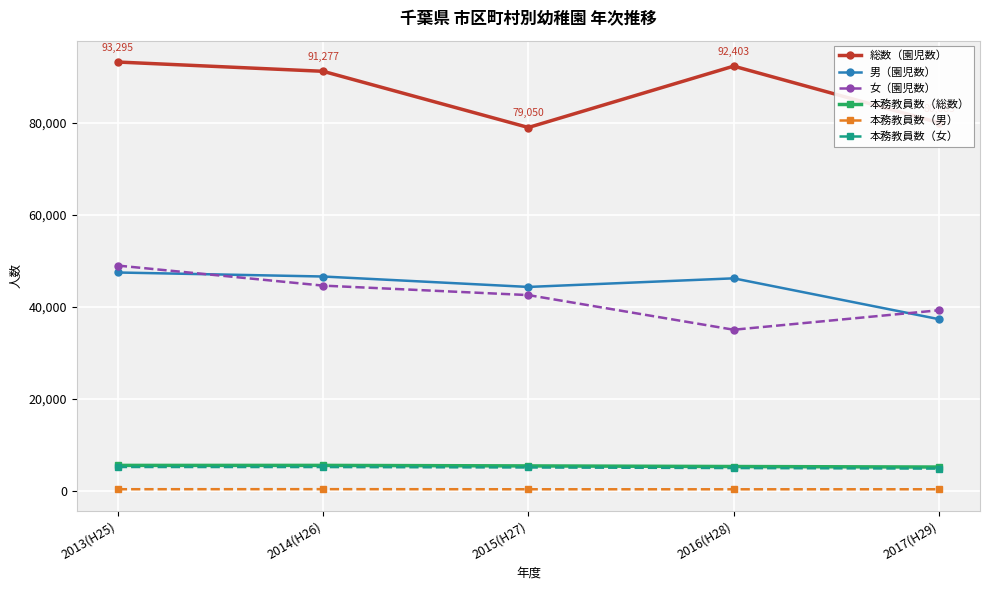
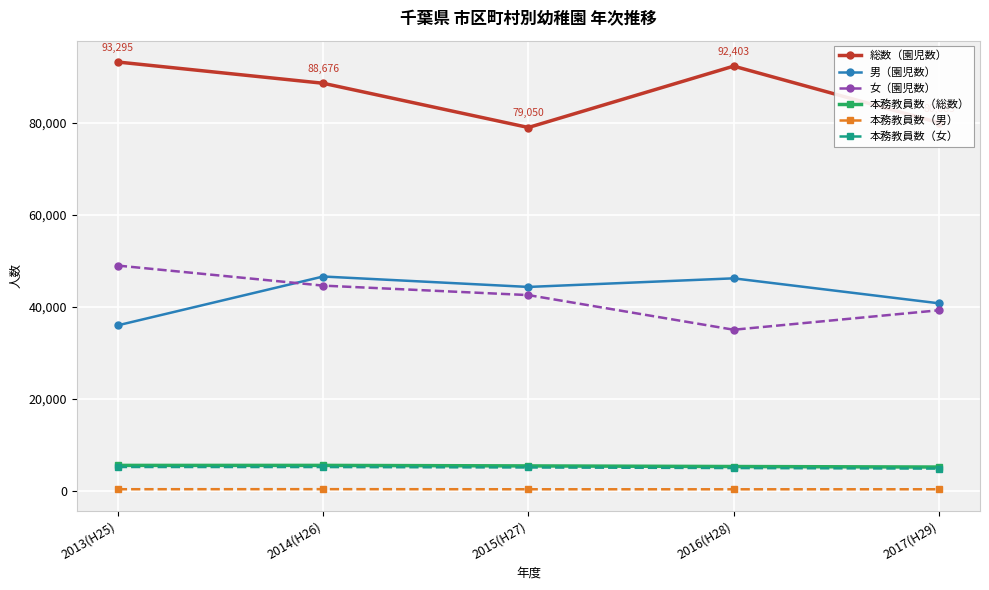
  {
    "総数（園児数）": {
      "2013(H25)": "93,295",
-     "2014(H26)": "91,277",
+     "2014(H26)": "88,676",
      "2015(H27)": "79,050",
      "2016(H28)": "92,403"
    },
    "男（園児数）": {
-     "2013(H25)": "48,000",
+     "2013(H25)": "36,000",
      "2014(H26)": "47,000",
      "2015(H27)": "44,000",
      "2016(H28)": "46,000",
-     "2017(H29)": "37,000"
+     "2017(H29)": "41,000"
    },
    "女（園児数）": {
      "2013(H25)": "49,000",
      "2014(H26)": "45,000",
      "2015(H27)": "43,000",
      "2016(H28)": "35,000",
      "2017(H29)": "39,000"
    },
    "本務教員数（男）": {
      "2013(H25)": "0",
      "2014(H26)": "0",
      "2015(H27)": "0",
      "2016(H28)": "0",
      "2017(H29)": "0"
    }
  }
